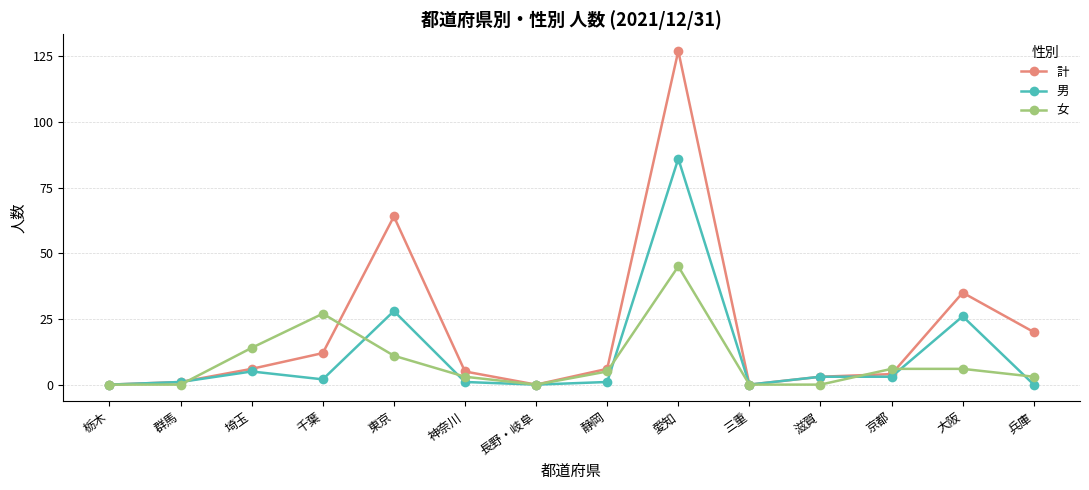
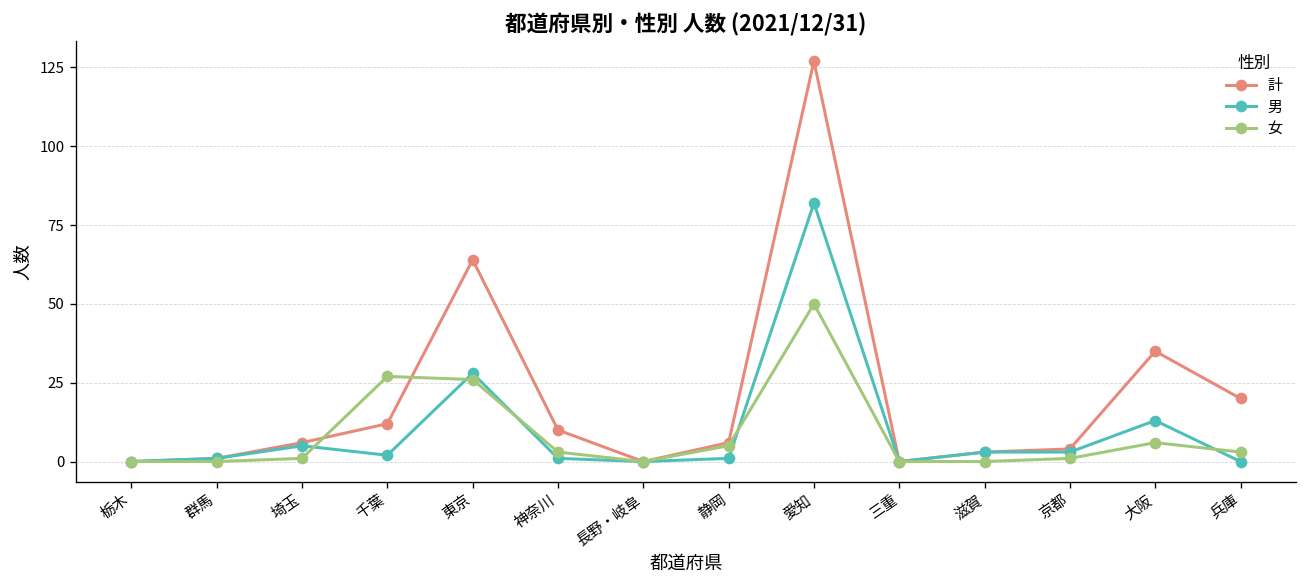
  {
    "計": {
      "埼玉": 6,
      "千葉": 12,
      "東京": 64,
-     "神奈川": 5,
+     "神奈川": 10,
      "静岡": 6,
      "愛知": 127,
      "京都": 4,
      "大阪": 35,
      "兵庫": 20
    },
    "男": {
      "埼玉": 5,
      "千葉": 2,
      "東京": 28,
      "神奈川": 1,
      "静岡": 1,
-     "愛知": 86,
+     "愛知": 82,
      "京都": 3,
-     "大阪": 26,
+     "大阪": 13,
      "兵庫": 0
    },
    "女": {
      "群馬": 0,
-     "埼玉": 14,
+     "埼玉": 1,
      "千葉": 27,
-     "東京": 11,
+     "東京": 26,
      "神奈川": 3,
      "静岡": 5,
-     "愛知": 45,
+     "愛知": 50,
      "滋賀": 0,
-     "京都": 6,
+     "京都": 1,
      "大阪": 6,
      "兵庫": 3
    }
  }
